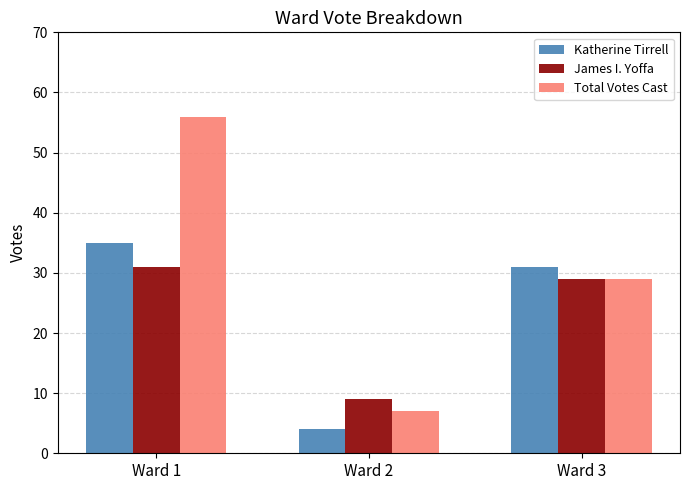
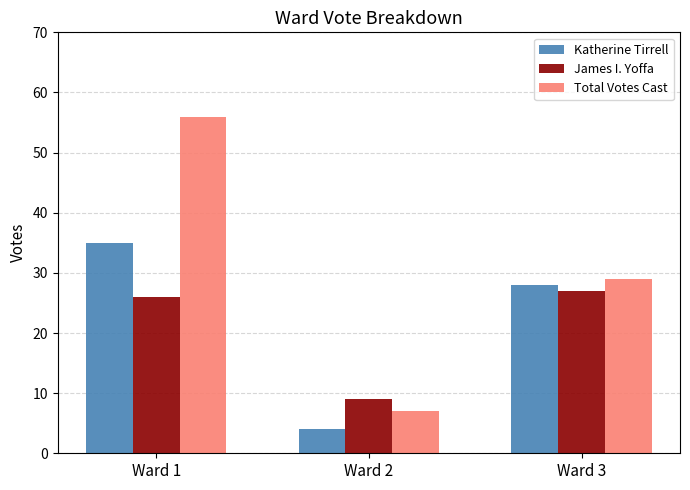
  {
    "Katherine Tirrell": {
      "Ward 1": 35,
      "Ward 2": 4,
-     "Ward 3": 31
+     "Ward 3": 28
    },
    "James I. Yoffa": {
-     "Ward 1": 31,
+     "Ward 1": 26,
      "Ward 2": 9,
-     "Ward 3": 29
+     "Ward 3": 27
    },
    "Total Votes Cast": {
      "Ward 1": 56,
      "Ward 2": 7,
      "Ward 3": 29
    }
  }
